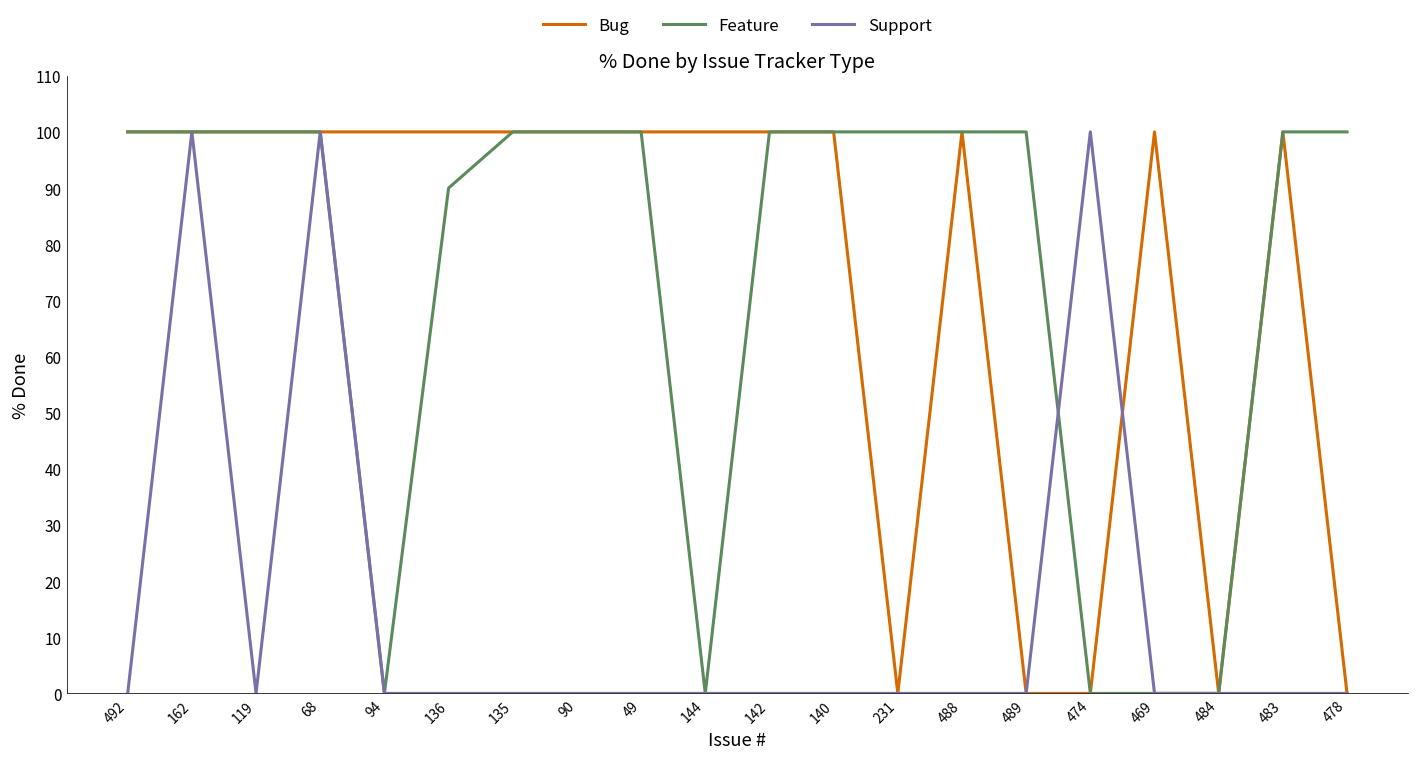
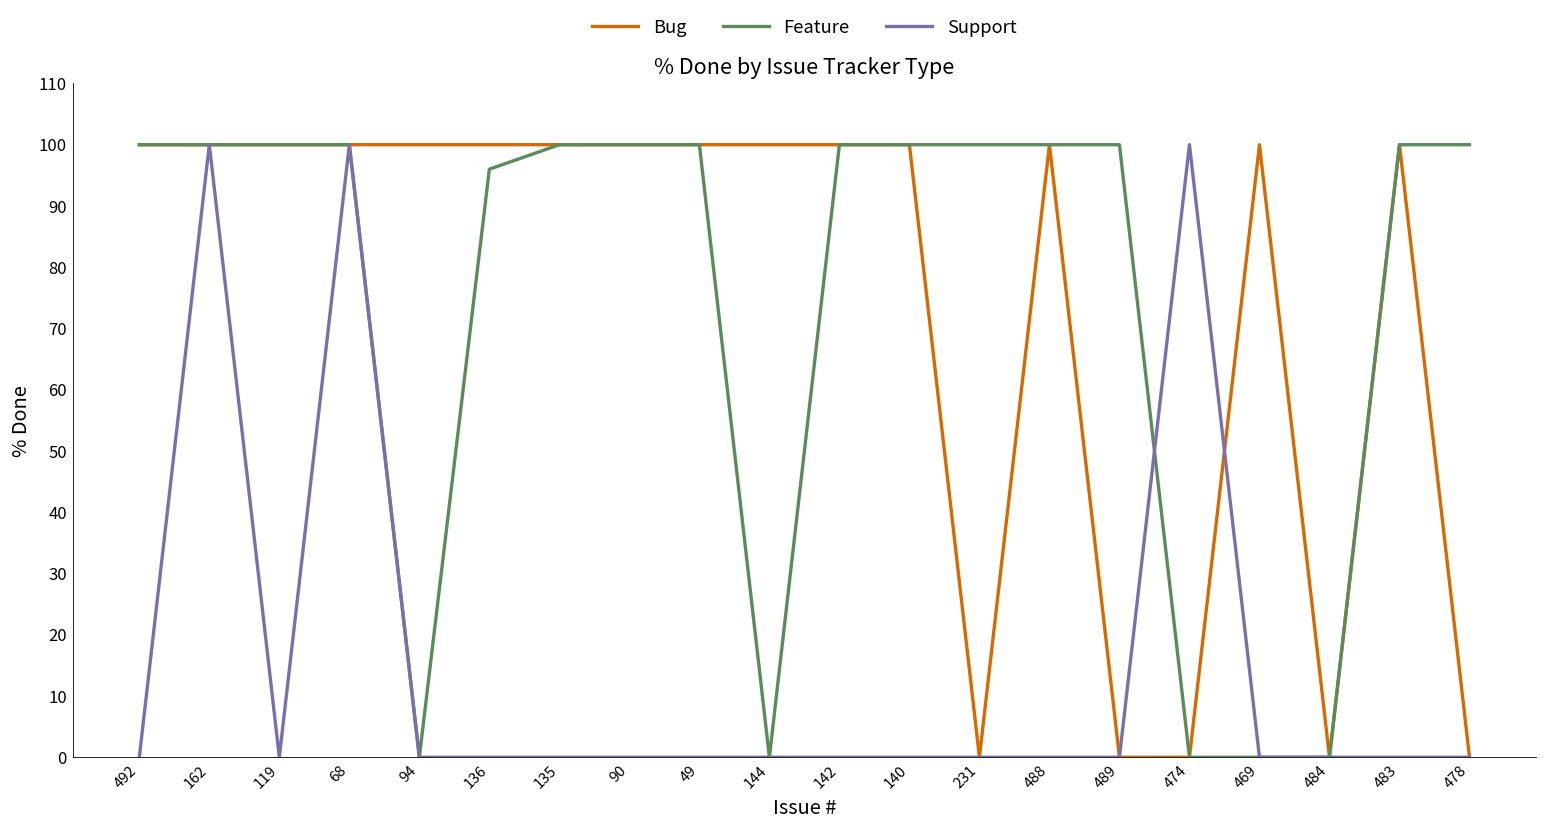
  {
    "Bug": {
      "94": 100,
      "136": 100,
      "144": 100,
      "469": 100
    },
    "Feature": {
-     "136": 90,
+     "136": 96,
      "231": 100,
      "489": 100,
      "478": 100
    },
    "Support": {
      "492": 0,
      "119": 0,
      "136": 0,
      "135": 0,
      "90": 0,
      "49": 0,
      "142": 0,
      "140": 0,
      "488": 0,
      "474": 100,
      "483": 0
    }
  }
